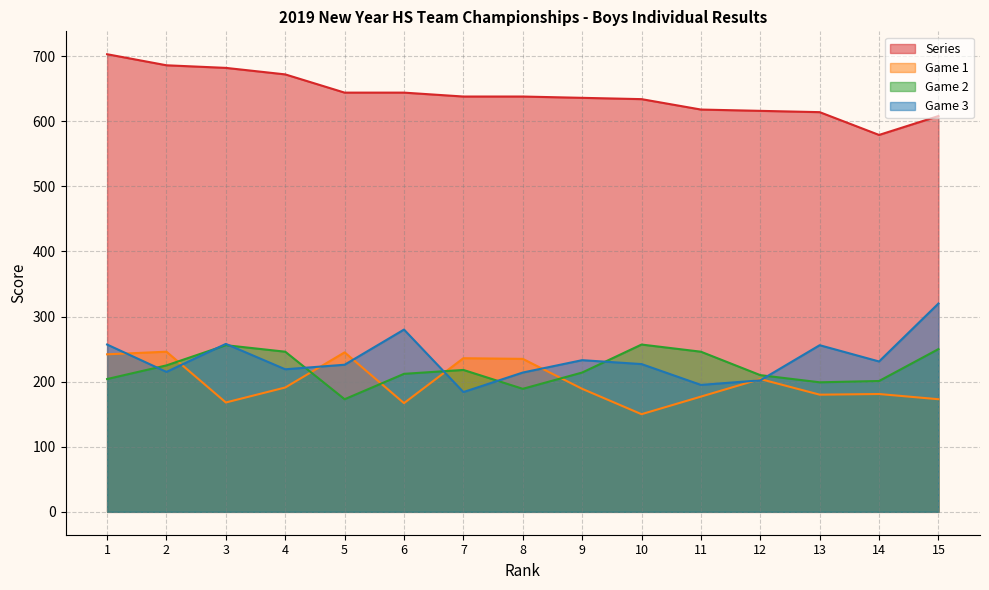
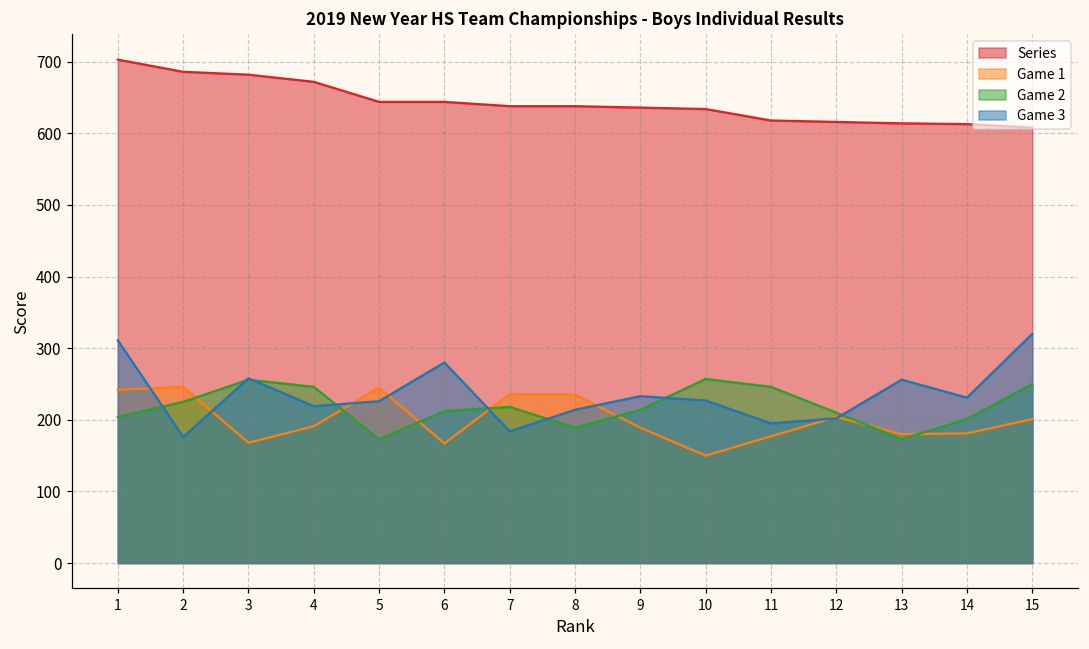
  {
    "Series": {
      "1": 700,
      "2": 690,
      "3": 680,
      "4": 670,
      "5": 640,
      "6": 640,
      "7": 640,
      "8": 640,
      "9": 640,
      "10": 630,
      "11": 620,
      "12": 620,
      "13": 610,
-     "14": 580
+     "14": 610
    },
    "Game 1": {
      "1": 240,
      "2": 250,
      "3": 170,
      "4": 190,
      "5": 250,
      "6": 170,
      "7": 240,
      "8": 240,
      "9": 190,
      "10": 150,
      "11": 180,
      "13": 180,
      "14": 180,
-     "15": 170
+     "15": 200
    },
    "Game 2": {
      "1": 200,
      "2": 230,
      "4": 250,
      "5": 170,
      "6": 210,
      "7": 220,
      "8": 190,
      "9": 210,
      "10": 260,
      "11": 250,
      "12": 210,
-     "13": 200,
+     "13": 170,
      "14": 200,
      "15": 250
    },
    "Game 3": {
-     "1": 260,
-     "2": 220,
+     "1": 310,
+     "2": 180,
      "4": 220,
      "5": 230,
      "6": 280,
      "7": 180,
      "8": 210,
      "9": 230,
      "10": 230,
      "11": 200,
      "13": 260,
      "14": 230,
      "15": 320
    }
  }
